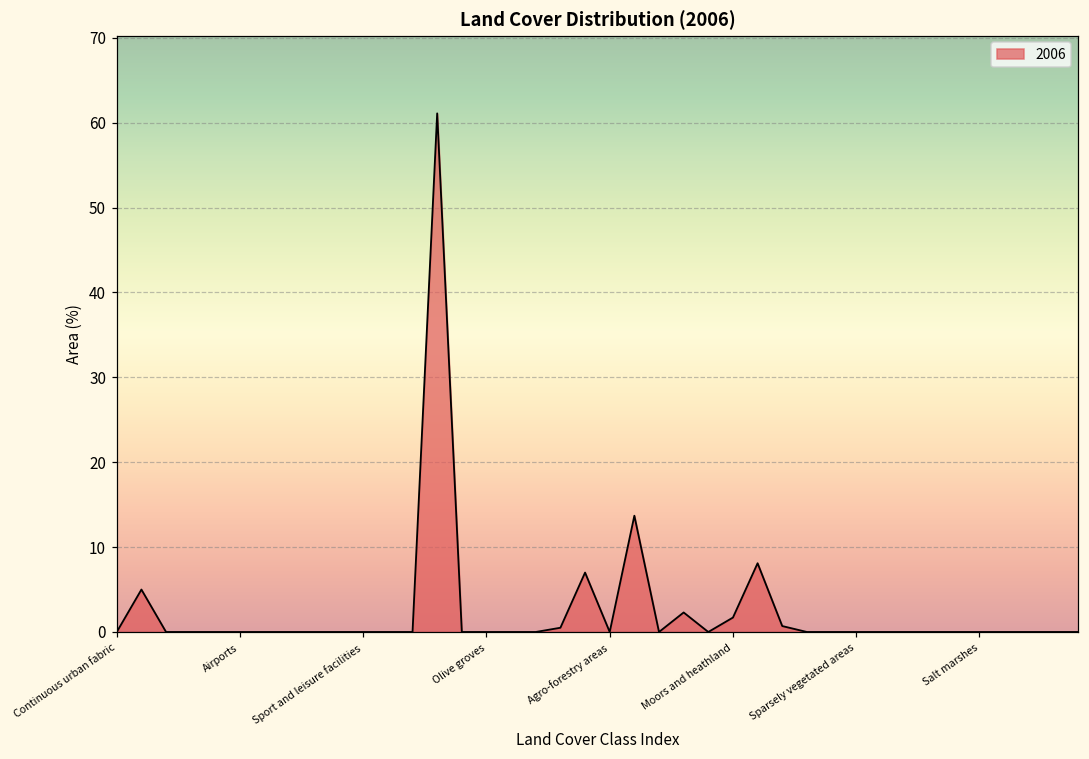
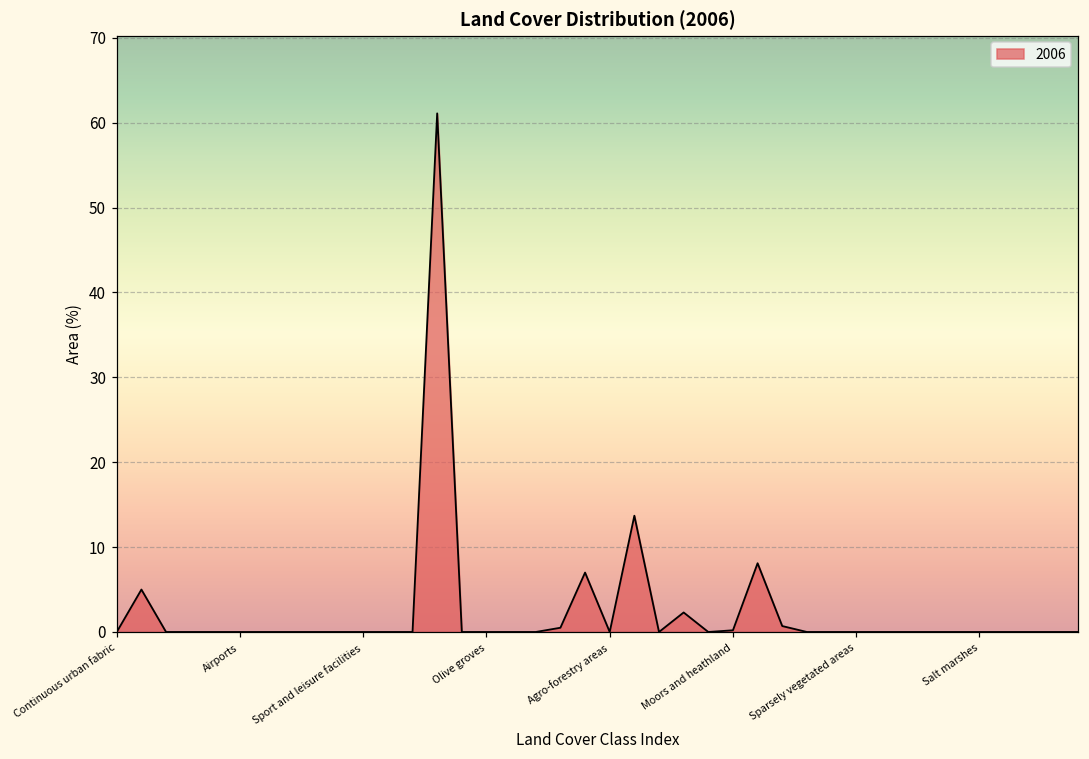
  {
    "Continuous urban fabric": 0,
    "Airports": 0,
    "Sport and leisure facilities": 0,
    "Olive groves": 0,
    "Agro-forestry areas": 0,
-   "Moors and heathland": 2,
+   "Moors and heathland": 0,
    "Sparsely vegetated areas": 0,
    "Salt marshes": 0
  }
